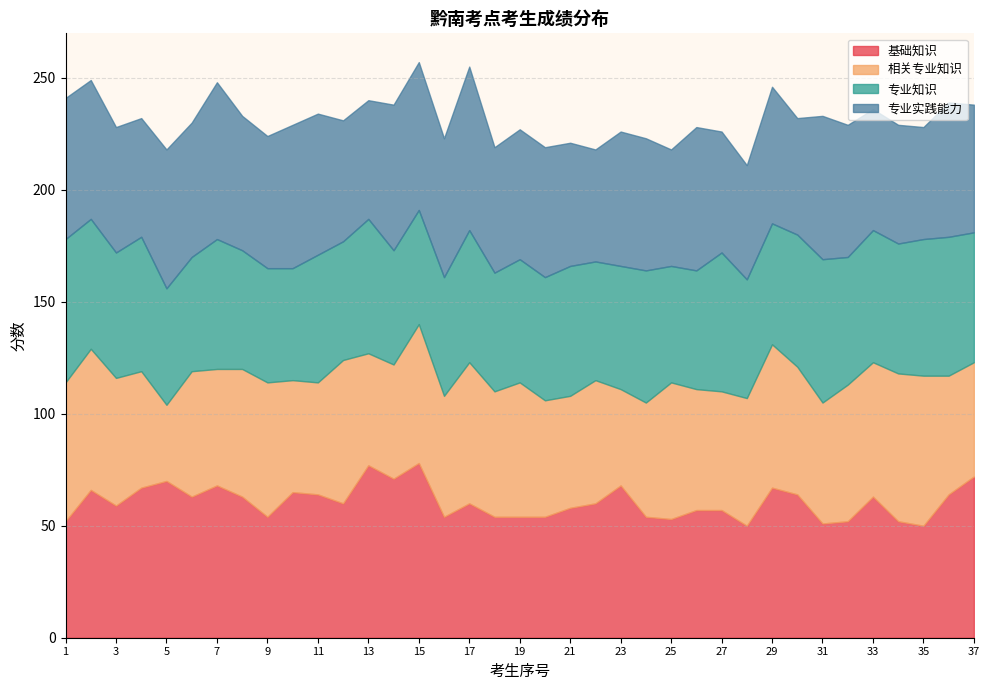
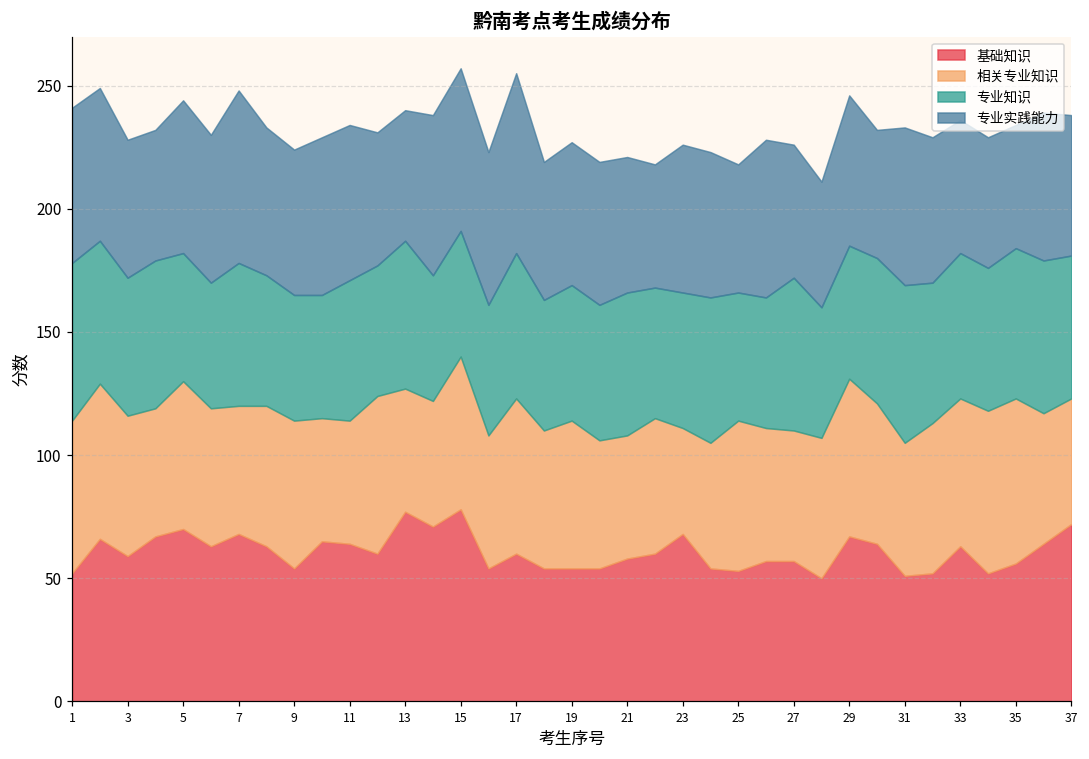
  {
    "基础知识": {
      "1": 52,
      "3": 59,
      "5": 70,
      "7": 68,
      "9": 54,
      "11": 64,
      "13": 77,
      "15": 78,
      "17": 60,
      "19": 54,
      "21": 58,
      "23": 68,
      "25": 53,
      "27": 57,
      "29": 67,
      "31": 51,
      "33": 63,
-     "35": 50,
+     "35": 56,
      "37": 72
    },
    "相关专业知识": {
      "1": 62,
      "3": 57,
-     "5": 34,
+     "5": 60,
      "7": 52,
      "9": 60,
      "11": 50,
      "13": 50,
      "15": 62,
      "17": 63,
      "19": 60,
      "21": 50,
      "23": 43,
      "25": 61,
      "27": 53,
      "29": 64,
      "31": 54,
      "33": 60,
      "35": 67,
      "37": 51
    }
  }
